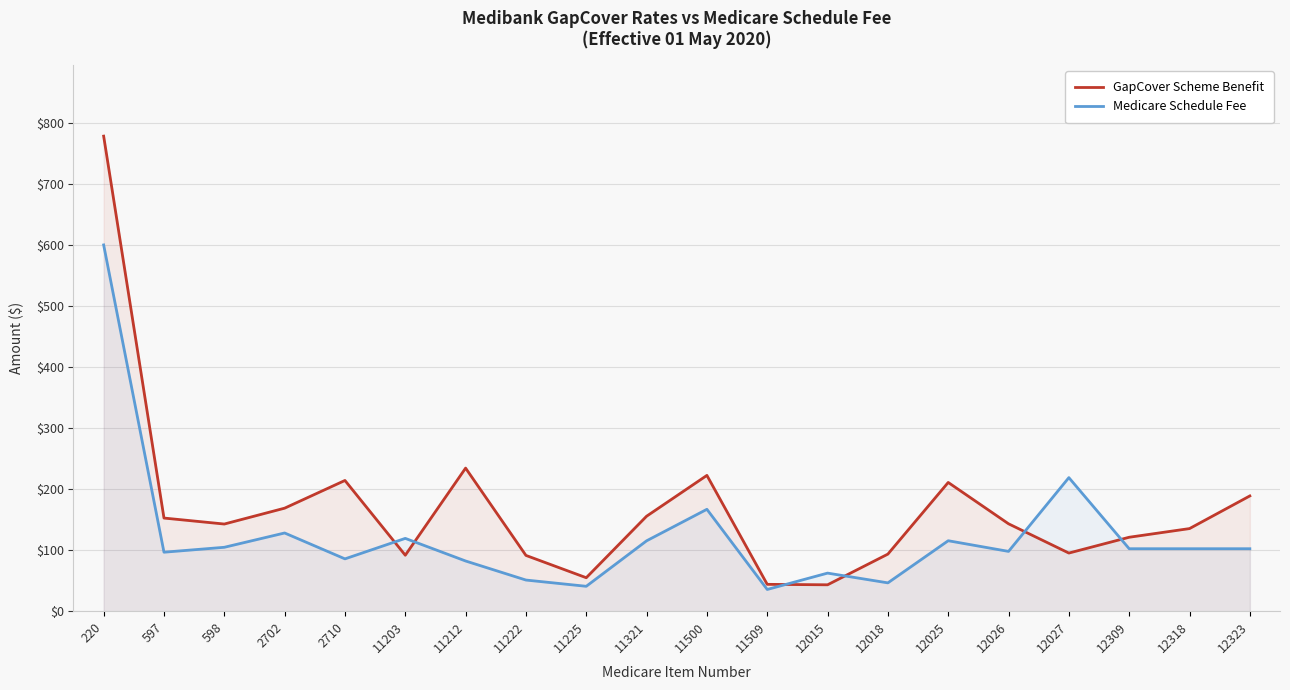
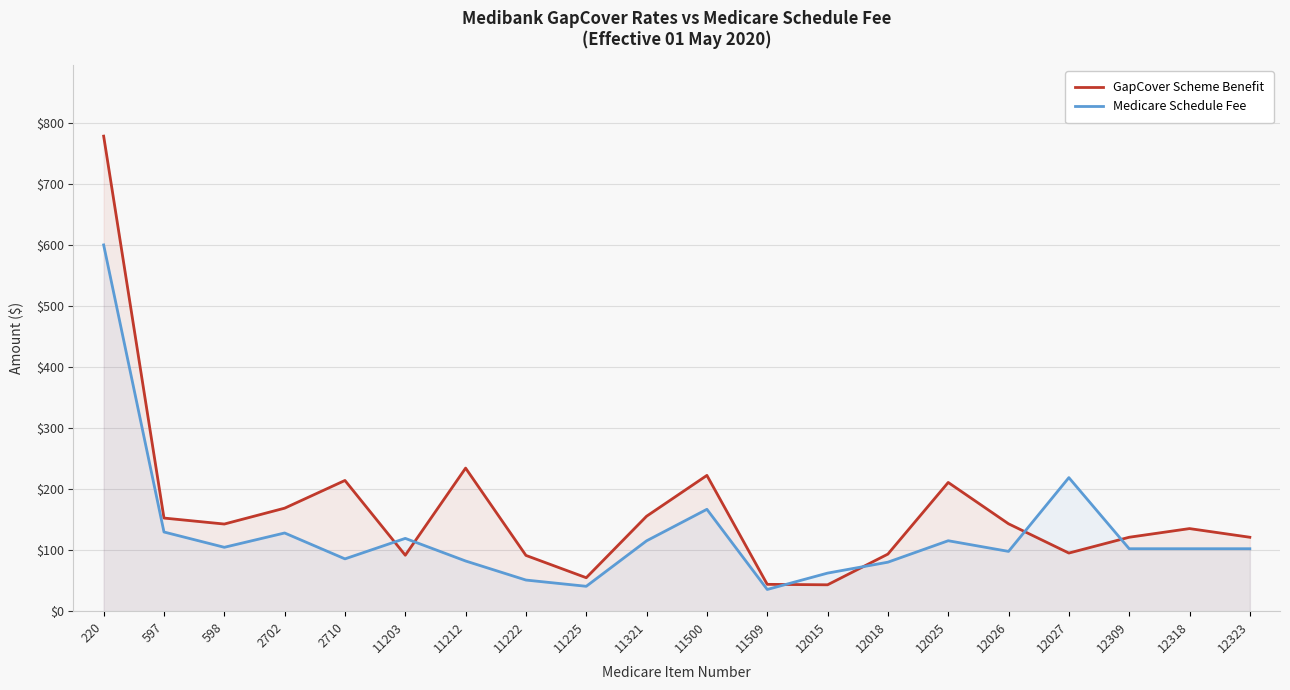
  {
    "GapCover Scheme Benefit": {
      "220": "$780",
      "597": "$150",
      "598": "$140",
      "2702": "$170",
      "2710": "$210",
      "11203": "$90",
      "11212": "$230",
      "11222": "$90",
      "11225": "$50",
      "11321": "$160",
      "11500": "$220",
      "11509": "$40",
      "12015": "$40",
      "12018": "$90",
      "12025": "$210",
      "12026": "$140",
      "12027": "$100",
      "12309": "$120",
      "12318": "$140",
-     "12323": "$190"
+     "12323": "$120"
    },
    "Medicare Schedule Fee": {
      "220": "$600",
-     "597": "$100",
+     "597": "$130",
      "598": "$100",
      "2702": "$130",
      "2710": "$90",
      "11203": "$120",
      "11212": "$80",
      "11222": "$50",
      "11225": "$40",
      "11321": "$120",
      "11500": "$170",
      "11509": "$40",
      "12015": "$60",
-     "12018": "$50",
+     "12018": "$80",
      "12025": "$120",
      "12026": "$100",
      "12027": "$220",
      "12309": "$100",
      "12318": "$100",
      "12323": "$100"
    }
  }
